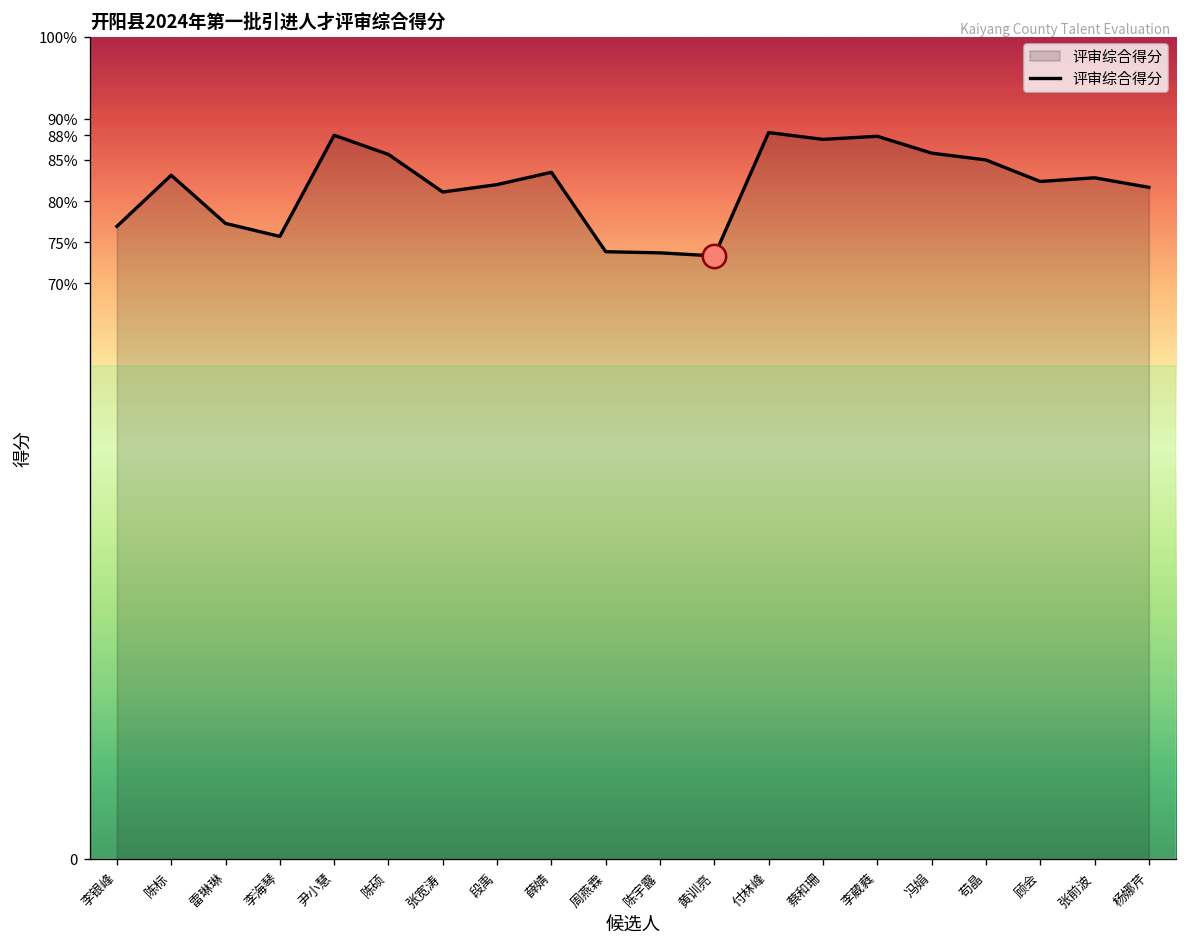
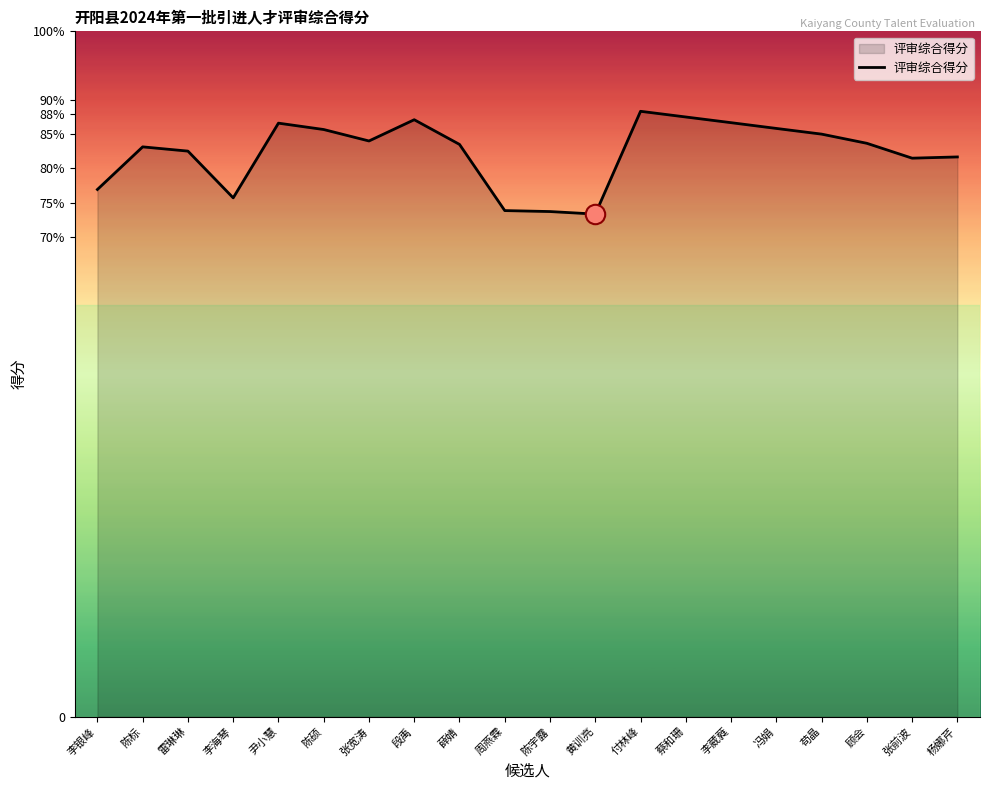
  {
    "评审综合得分": {
      "李银峰": "77%",
      "陈标": "83%",
-     "雷琳琳": "77%",
+     "雷琳琳": "83%",
      "李海琴": "76%",
-     "尹小慧": "88%",
+     "尹小慧": "87%",
      "陈硕": "86%",
-     "张宽涛": "81%",
-     "段禹": "82%",
+     "张宽涛": "84%",
+     "段禹": "87%",
      "薛婧": "84%",
      "周燕霖": "74%",
      "陈宇露": "74%",
      "付林峰": "88%",
      "蔡和珊": "88%",
-     "李葳蕤": "88%",
+     "李葳蕤": "87%",
      "冯娟": "86%",
      "苟晶": "85%",
-     "顾会": "82%",
-     "张前波": "83%",
+     "顾会": "84%",
+     "张前波": "81%",
      "杨娜芹": "82%"
    }
  }
